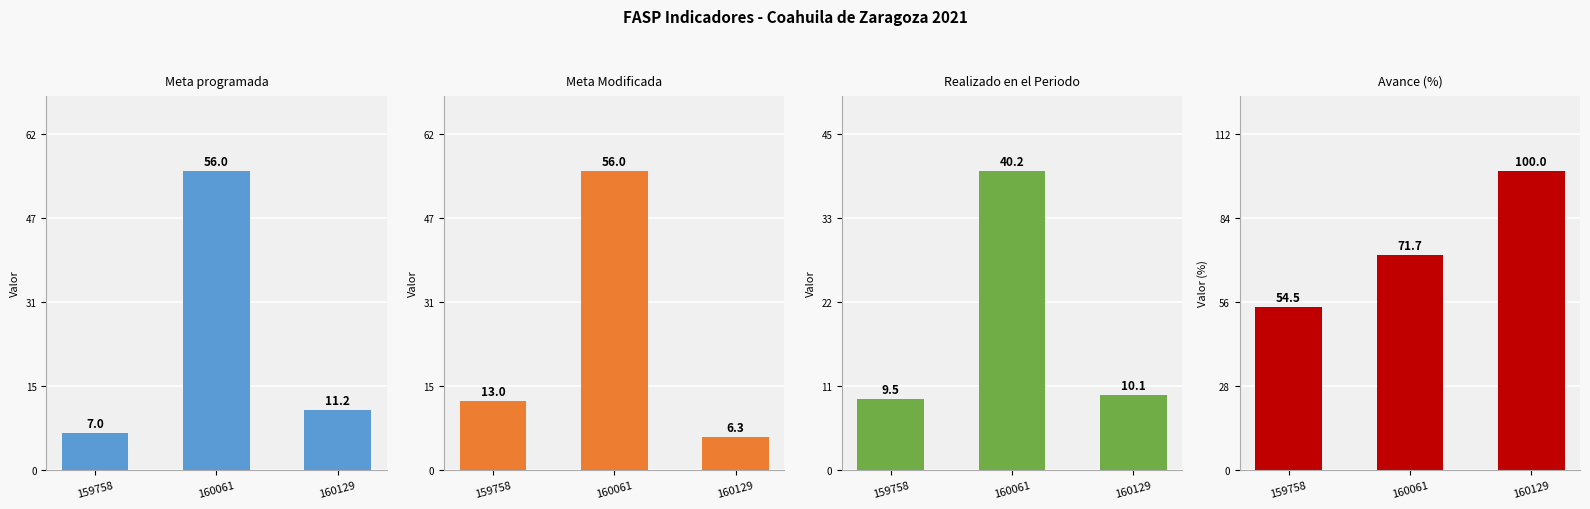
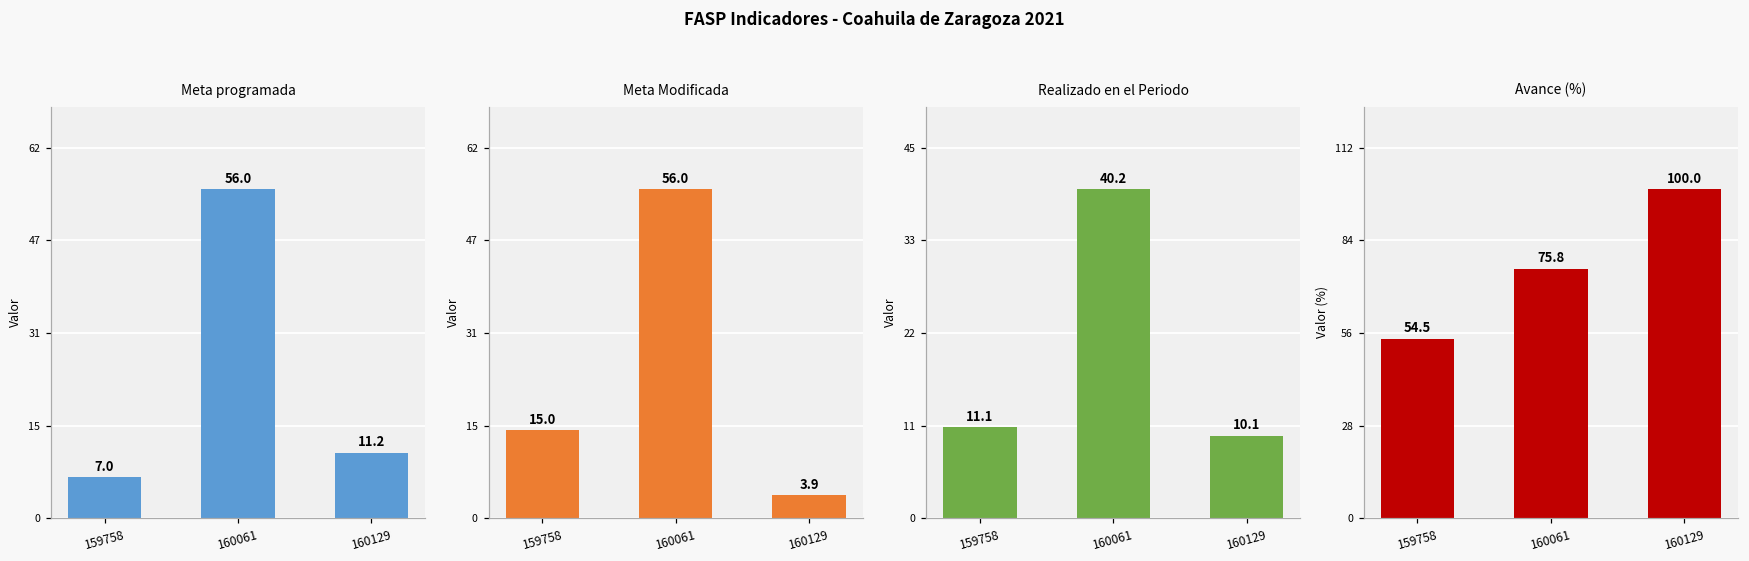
  {
    "Meta programada": {
      "159758": 7.0,
      "160061": 56.0,
      "160129": 11.2
    },
    "Meta Modificada": {
-     "159758": 13.0,
+     "159758": 15.0,
      "160061": 56.0,
-     "160129": 6.3
+     "160129": 3.9
    },
    "Realizado en el Periodo": {
-     "159758": 9.5,
+     "159758": 11.1,
      "160061": 40.2,
      "160129": 10.1
    },
    "Avance (%)": {
      "159758": 54.5,
-     "160061": 71.7,
+     "160061": 75.8,
      "160129": 100.0
    }
  }
